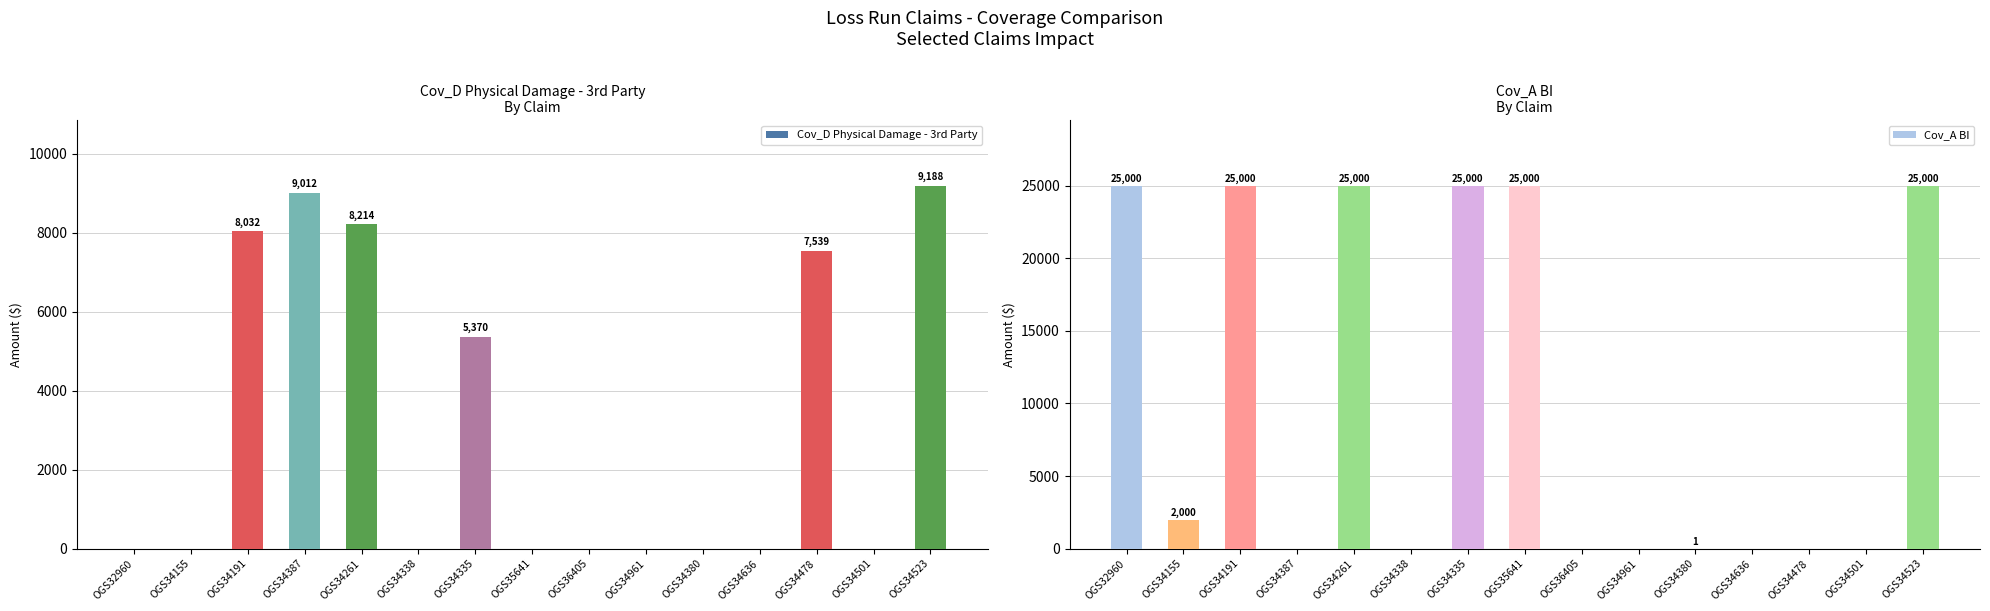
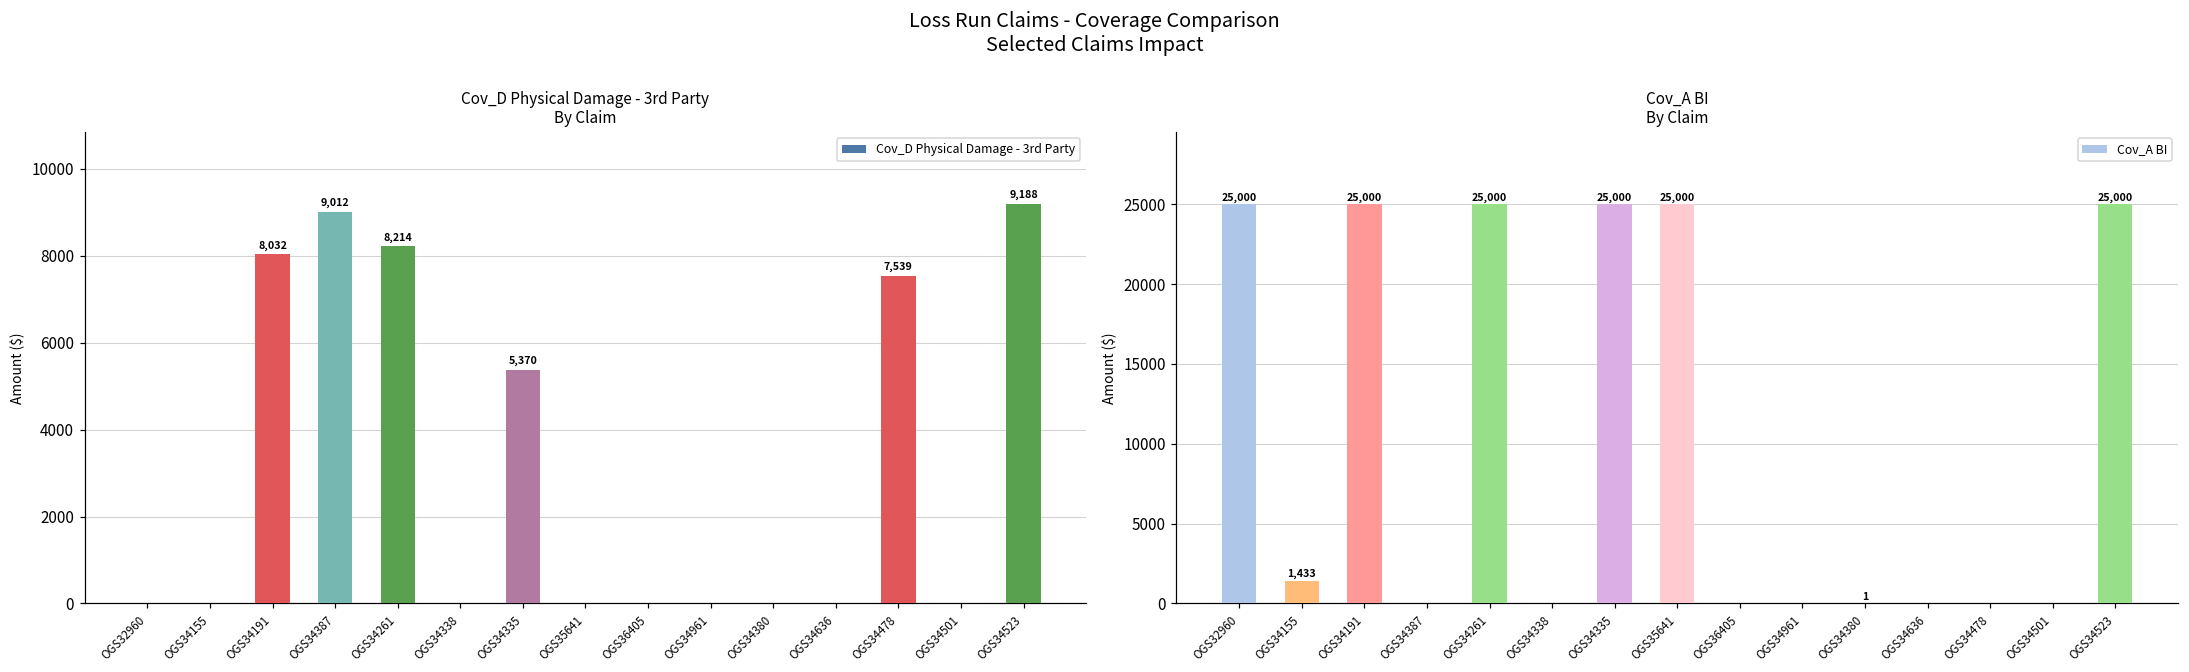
  {
    "Cov_D Physical Damage - 3rd Party By Claim": {
      "OGS34191": "8,032",
      "OGS34387": "9,012",
      "OGS34261": "8,214",
      "OGS34335": "5,370",
      "OGS34478": "7,539",
      "OGS34523": "9,188"
    },
    "Cov_A BI By Claim": {
      "OGS32960": "25,000",
-     "OGS34155": "2,000",
+     "OGS34155": "1,433",
      "OGS34191": "25,000",
      "OGS34261": "25,000",
      "OGS34335": "25,000",
      "OGS35641": "25,000",
      "OGS34380": "1",
      "OGS34523": "25,000"
    }
  }
